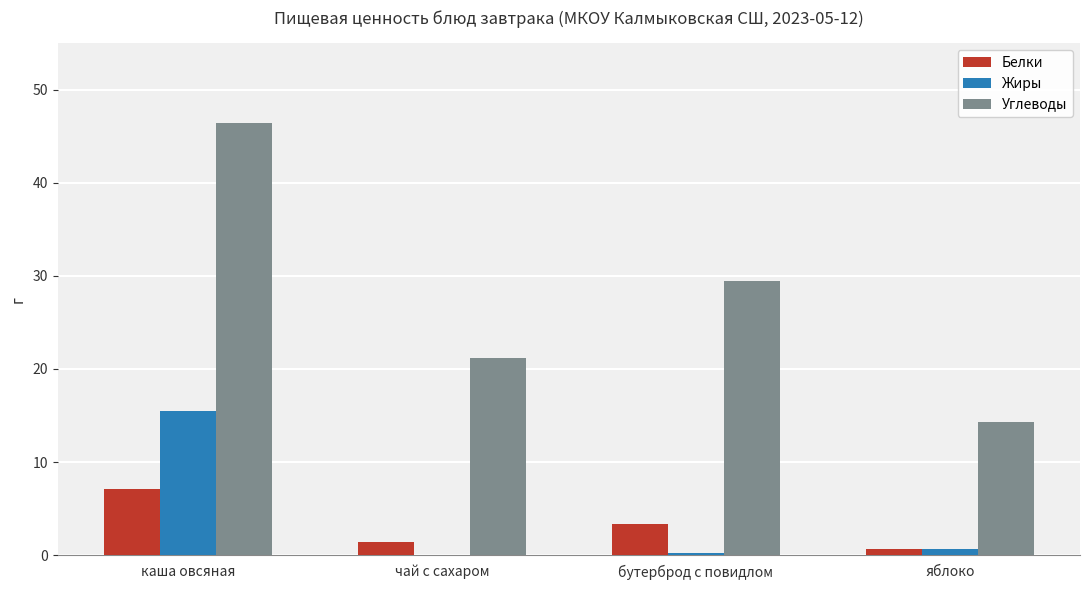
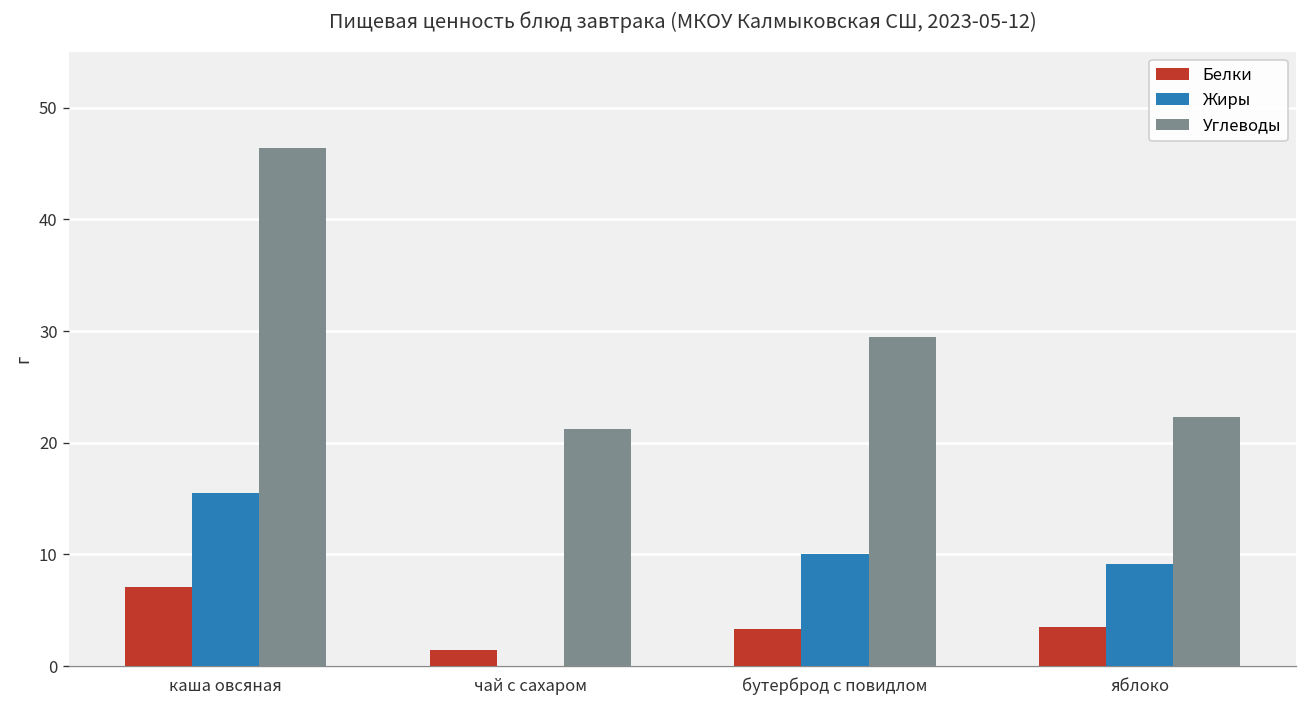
  {
    "Белки": {
      "каша овсяная": 7,
      "чай с сахаром": 1,
      "бутерброд с повидлом": 3,
-     "яблоко": 1
+     "яблоко": 4
    },
    "Жиры": {
      "каша овсяная": 16,
      "чай с сахаром": 0,
-     "бутерброд с повидлом": 0,
-     "яблоко": 1
+     "бутерброд с повидлом": 10,
+     "яблоко": 9
    },
    "Углеводы": {
      "каша овсяная": 46,
      "чай с сахаром": 21,
      "бутерброд с повидлом": 30,
-     "яблоко": 14
+     "яблоко": 22
    }
  }
